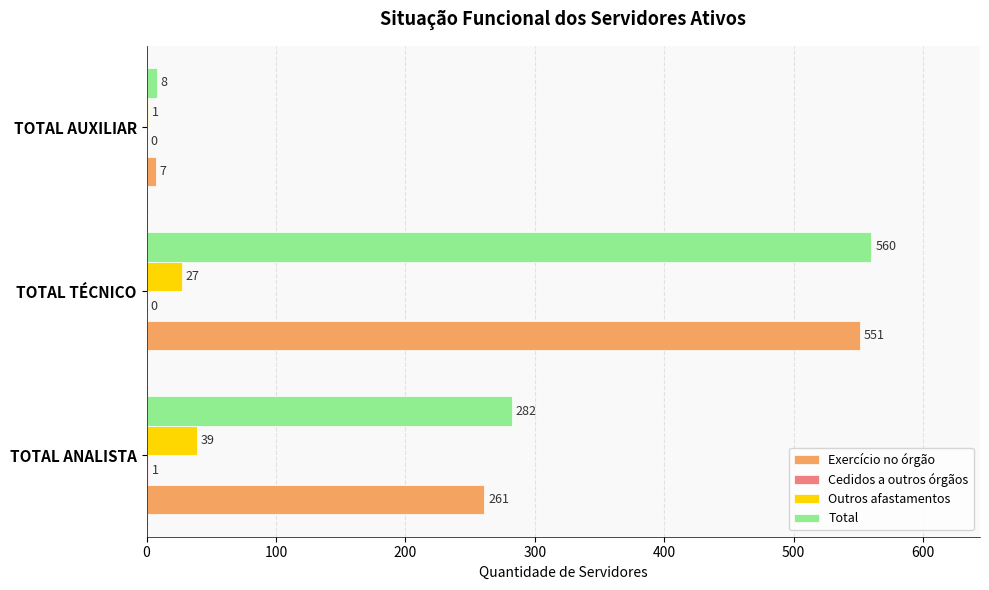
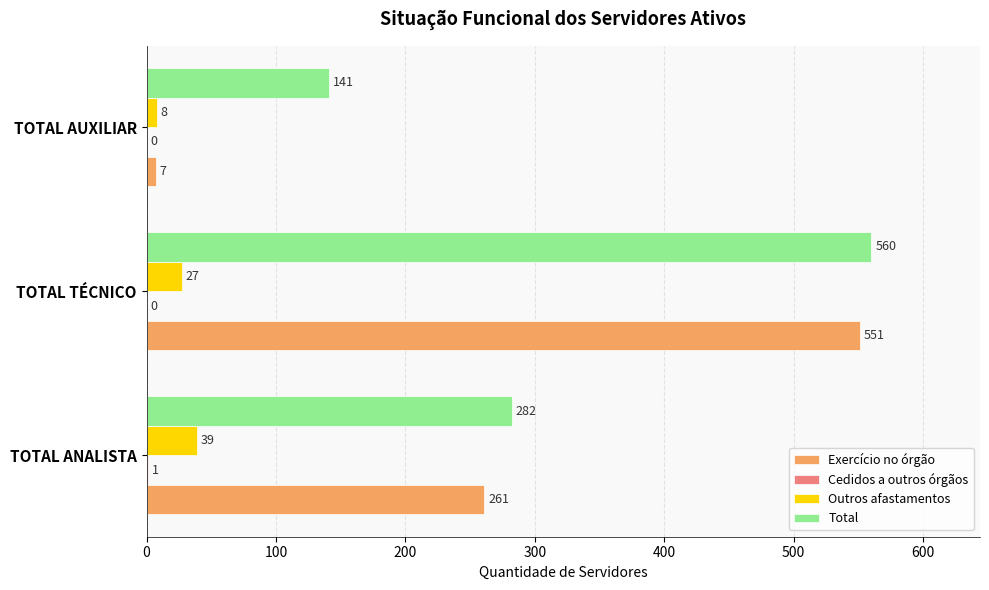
  {
    "Outros afastamentos": {
-     "TOTAL AUXILIAR": 1,
+     "TOTAL AUXILIAR": 8,
      "TOTAL TÉCNICO": 27,
      "TOTAL ANALISTA": 39
    },
    "Total": {
-     "TOTAL AUXILIAR": 8,
+     "TOTAL AUXILIAR": 141,
      "TOTAL TÉCNICO": 560,
      "TOTAL ANALISTA": 282
    }
  }
